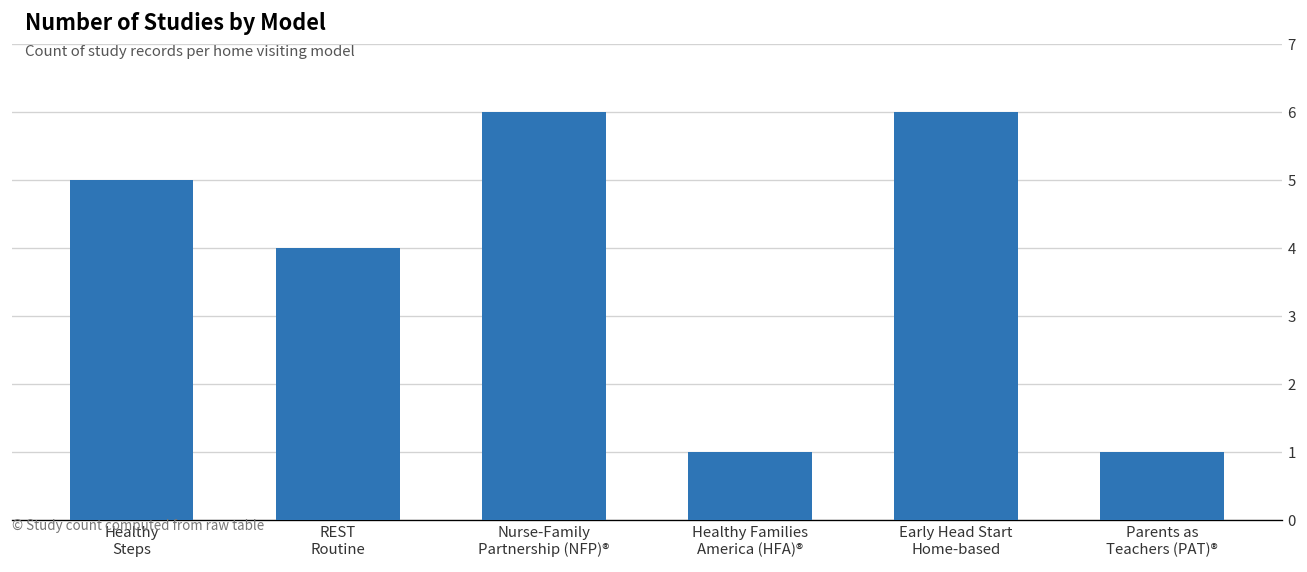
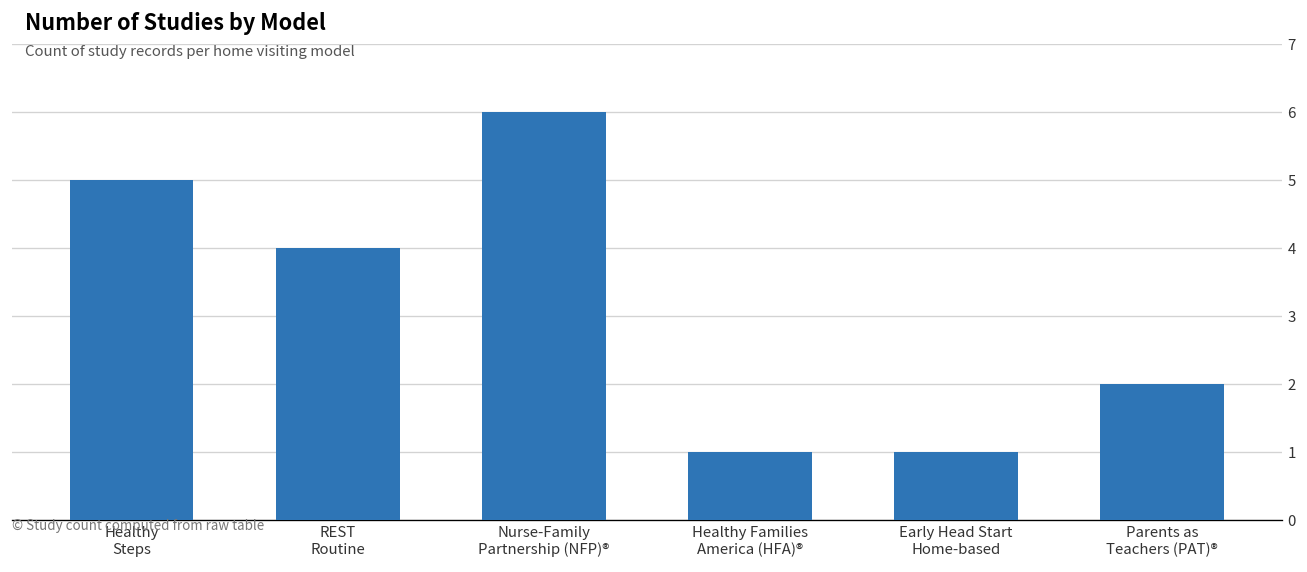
  {
    "Healthy Steps": 5,
    "REST Routine": 4,
    "Nurse-Family Partnership (NFP)®": 6,
    "Healthy Families America (HFA)®": 1,
-   "Early Head Start Home-based": 6,
-   "Parents as Teachers (PAT)®": 1
+   "Early Head Start Home-based": 1,
+   "Parents as Teachers (PAT)®": 2
  }
